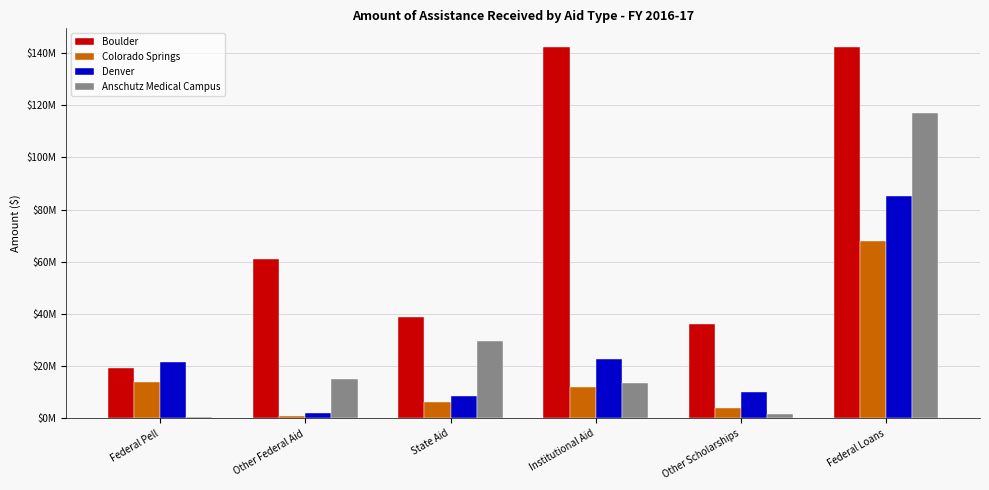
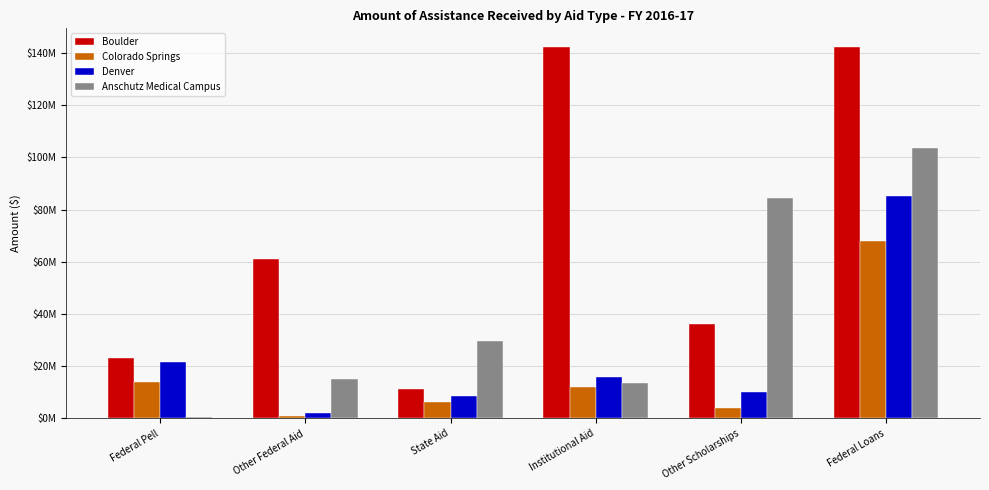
  {
    "Boulder": {
-     "Federal Pell": "$19000000",
+     "Federal Pell": "$23000000",
      "Other Federal Aid": "$61000000",
-     "State Aid": "$39000000",
+     "State Aid": "$11000000",
      "Institutional Aid": "$142000000",
      "Other Scholarships": "$36000000",
      "Federal Loans": "$142000000"
    },
    "Colorado Springs": {
      "Federal Pell": "$14000000",
      "Other Federal Aid": "$1000000",
      "State Aid": "$6000000",
      "Institutional Aid": "$12000000",
      "Other Scholarships": "$4000000",
      "Federal Loans": "$68000000"
    },
    "Denver": {
      "Federal Pell": "$21000000",
      "Other Federal Aid": "$2000000",
      "State Aid": "$9000000",
-     "Institutional Aid": "$23000000",
+     "Institutional Aid": "$16000000",
      "Other Scholarships": "$10000000",
      "Federal Loans": "$85000000"
    },
    "Anschutz Medical Campus": {
      "Other Federal Aid": "$15000000",
      "State Aid": "$30000000",
      "Institutional Aid": "$14000000",
-     "Other Scholarships": "$2000000",
-     "Federal Loans": "$117000000"
+     "Other Scholarships": "$85000000",
+     "Federal Loans": "$104000000"
    }
  }
